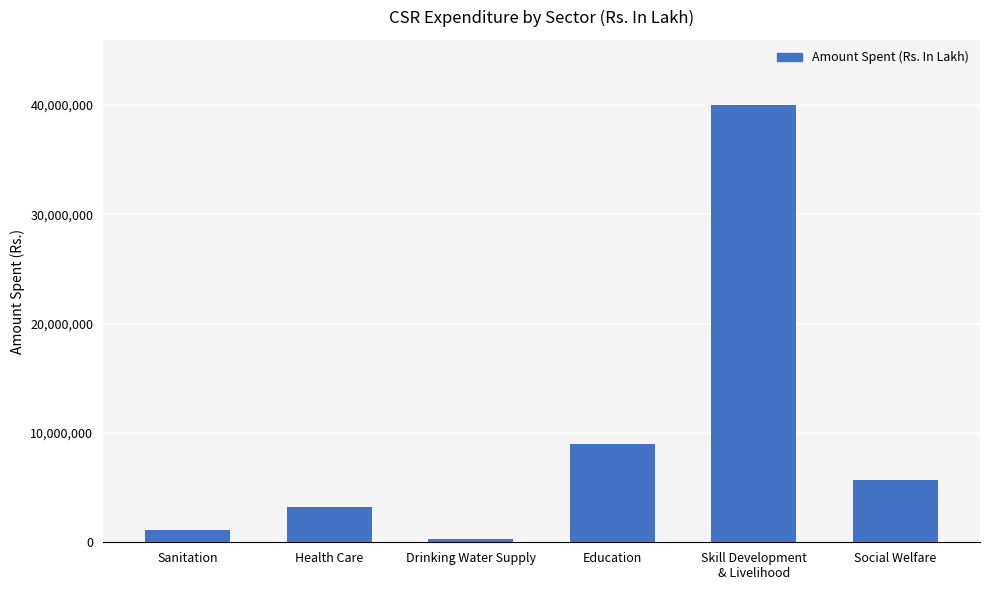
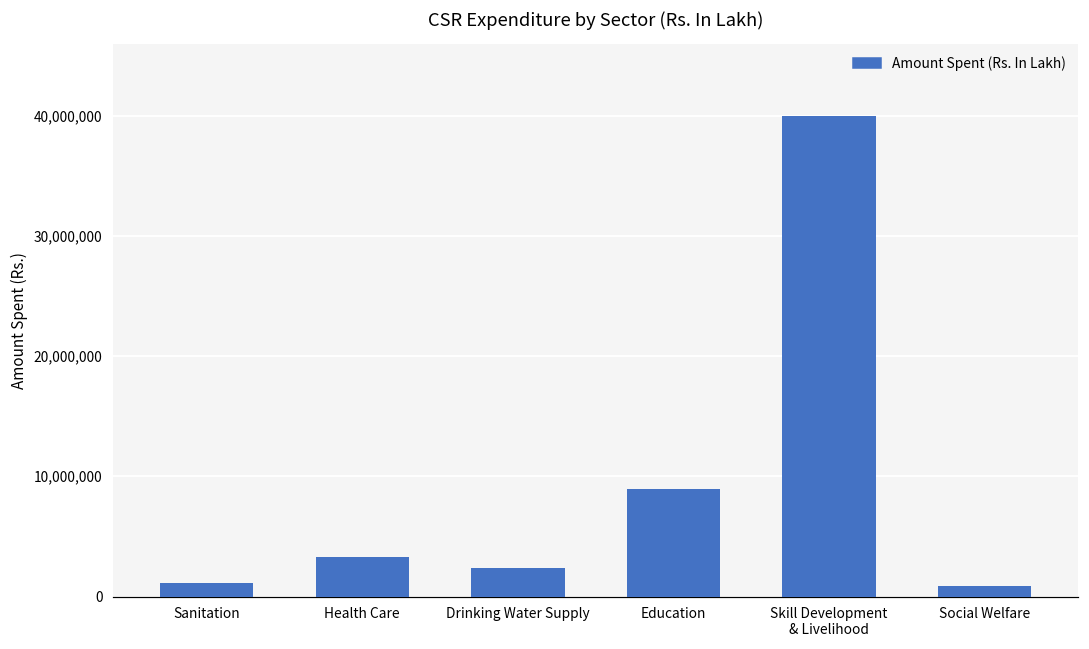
  {
    "Sanitation": "1,200,000",
    "Health Care": "3,300,000",
-   "Drinking Water Supply": "300,000",
+   "Drinking Water Supply": "2,400,000",
    "Education": "8,900,000",
    "Skill Development & Livelihood": "40,000,000",
-   "Social Welfare": "5,700,000"
+   "Social Welfare": "900,000"
  }
